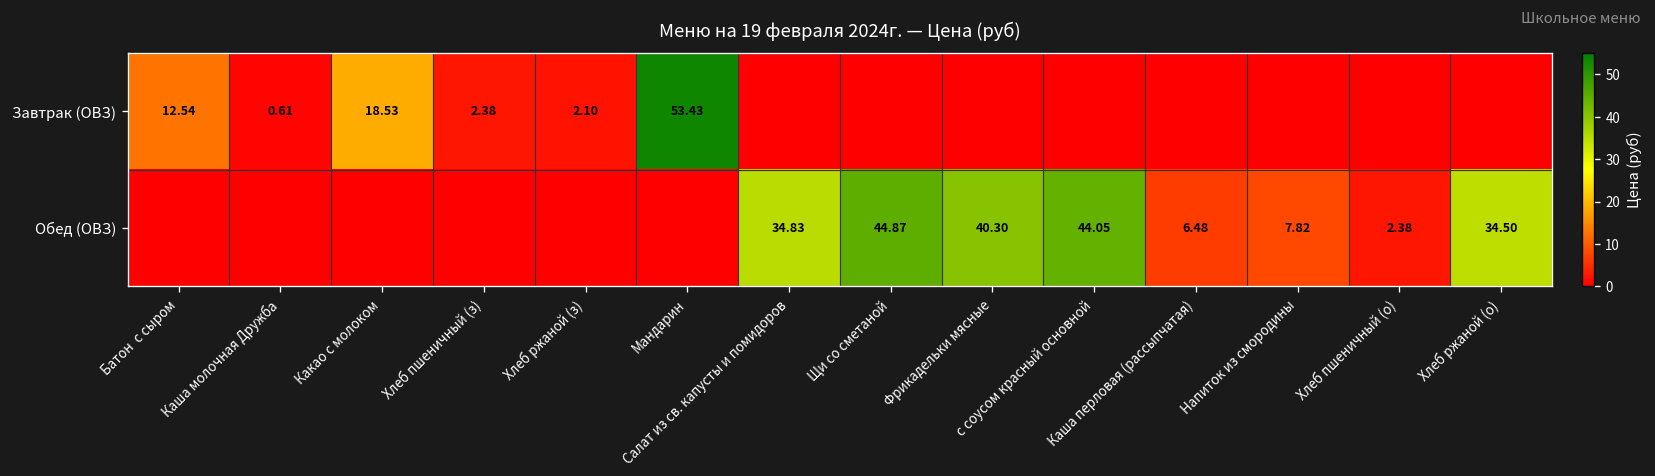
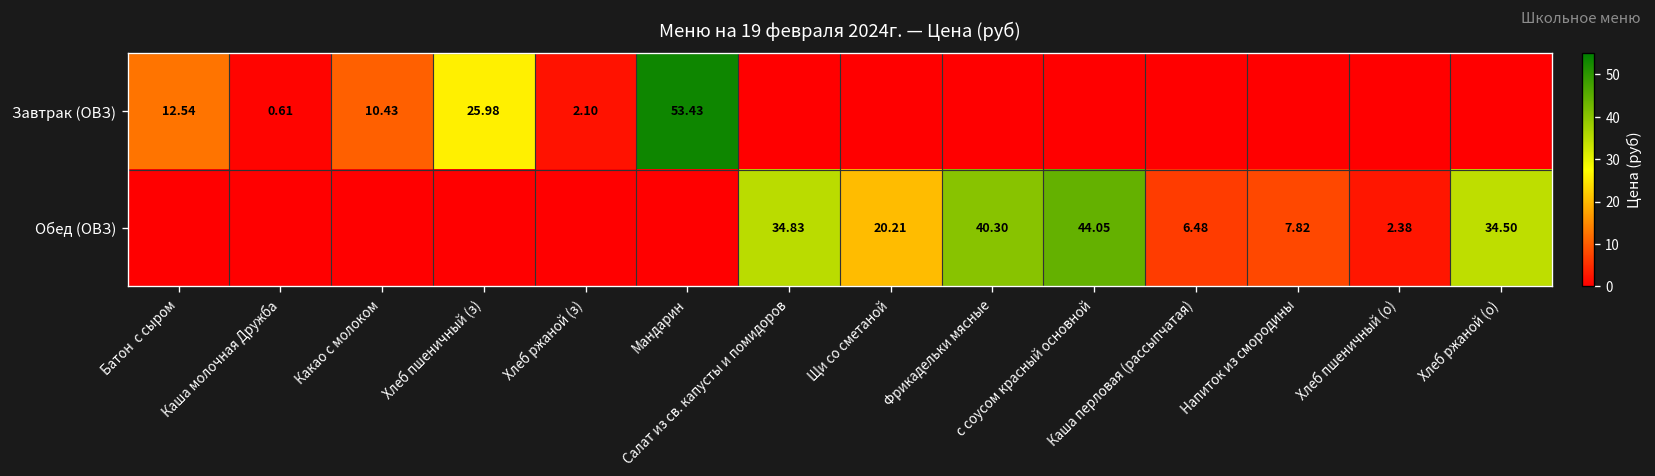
  {
    "Завтрак (ОВЗ)": {
      "Батон с сыром": 12.54,
      "Каша молочная Дружба": 0.61,
-     "Какао с молоком": 18.53,
-     "Хлеб пшеничный (з)": 2.38,
+     "Какао с молоком": 10.43,
+     "Хлеб пшеничный (з)": 25.98,
      "Хлеб ржаной (з)": 2.10,
      "Мандарин": 53.43
    },
    "Обед (ОВЗ)": {
      "Салат из св. капусты и помидоров": 34.83,
-     "Щи со сметаной": 44.87,
+     "Щи со сметаной": 20.21,
      "Фрикадельки мясные": 40.30,
      "с соусом красный основной": 44.05,
      "Каша перловая (рассыпчатая)": 6.48,
      "Напиток из смородины": 7.82,
      "Хлеб пшеничный (о)": 2.38,
      "Хлеб ржаной (о)": 34.50
    }
  }
